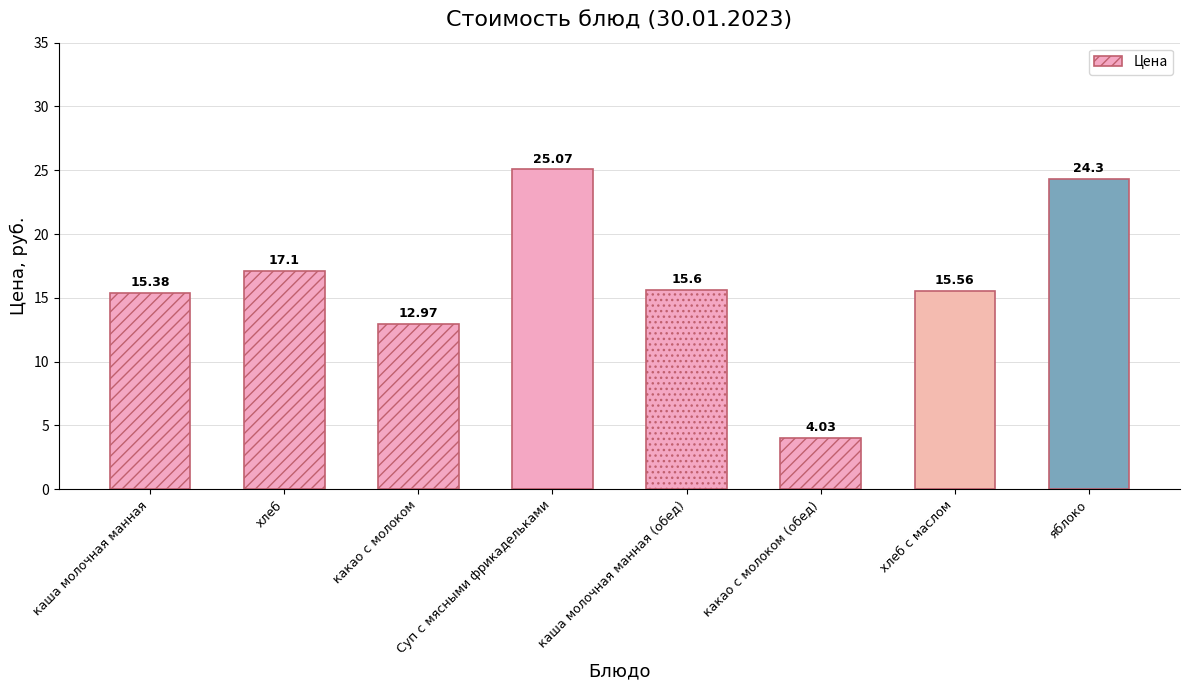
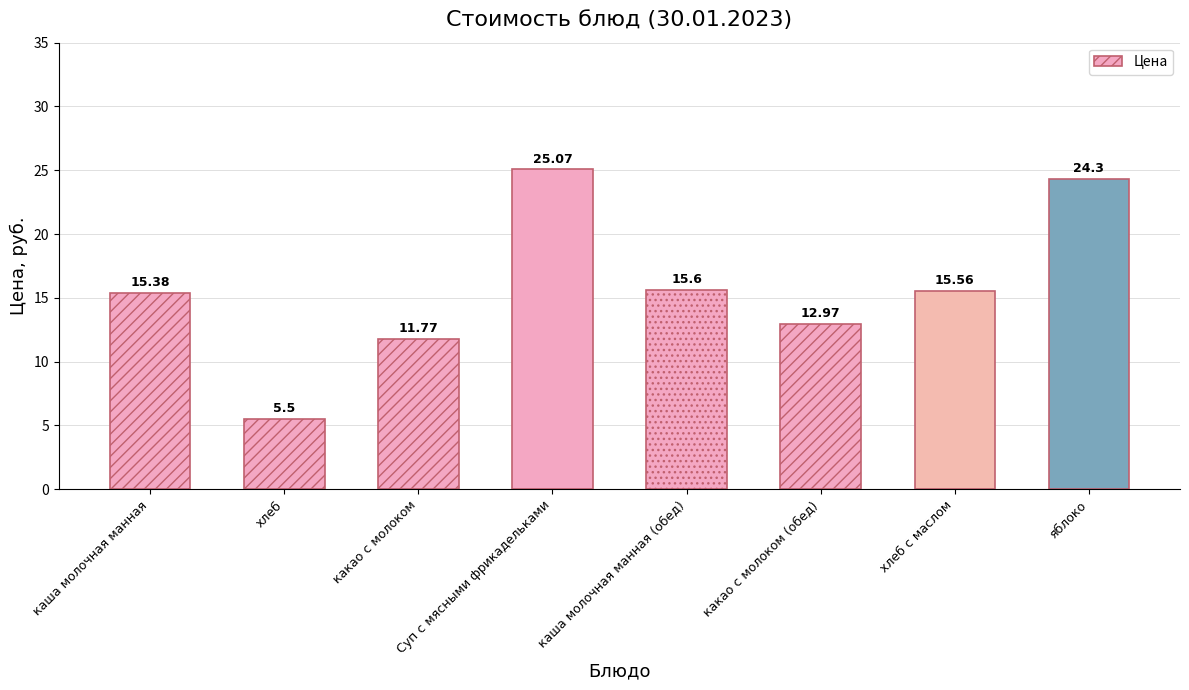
  {
    "каша молочная манная": 15.38,
-   "хлеб": 17.1,
-   "какао с молоком": 12.97,
+   "хлеб": 5.5,
+   "какао с молоком": 11.77,
    "Суп с мясными фрикадельками": 25.07,
    "каша молочная манная (обед)": 15.6,
-   "какао с молоком (обед)": 4.03,
+   "какао с молоком (обед)": 12.97,
    "хлеб с маслом": 15.56,
    "яблоко": 24.3
  }
